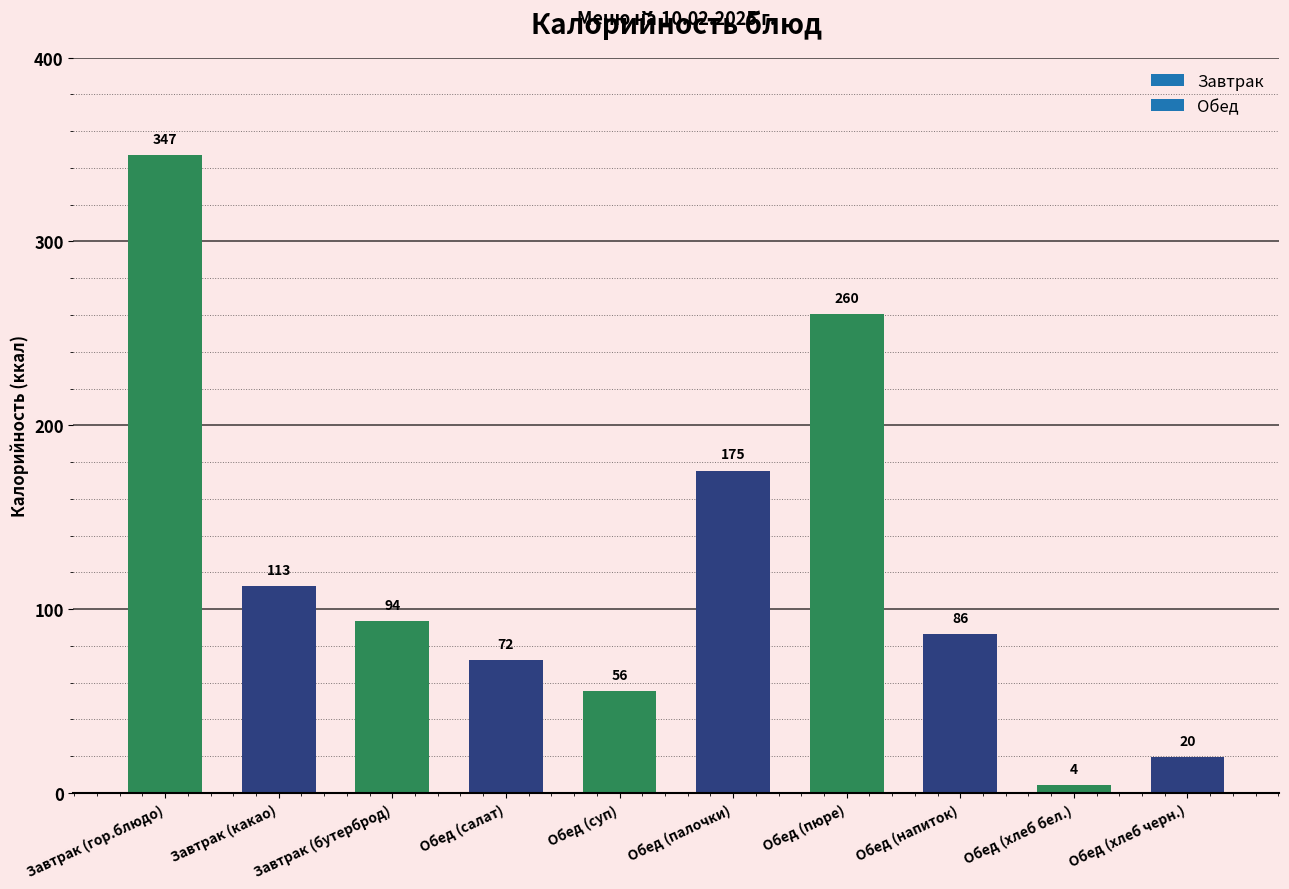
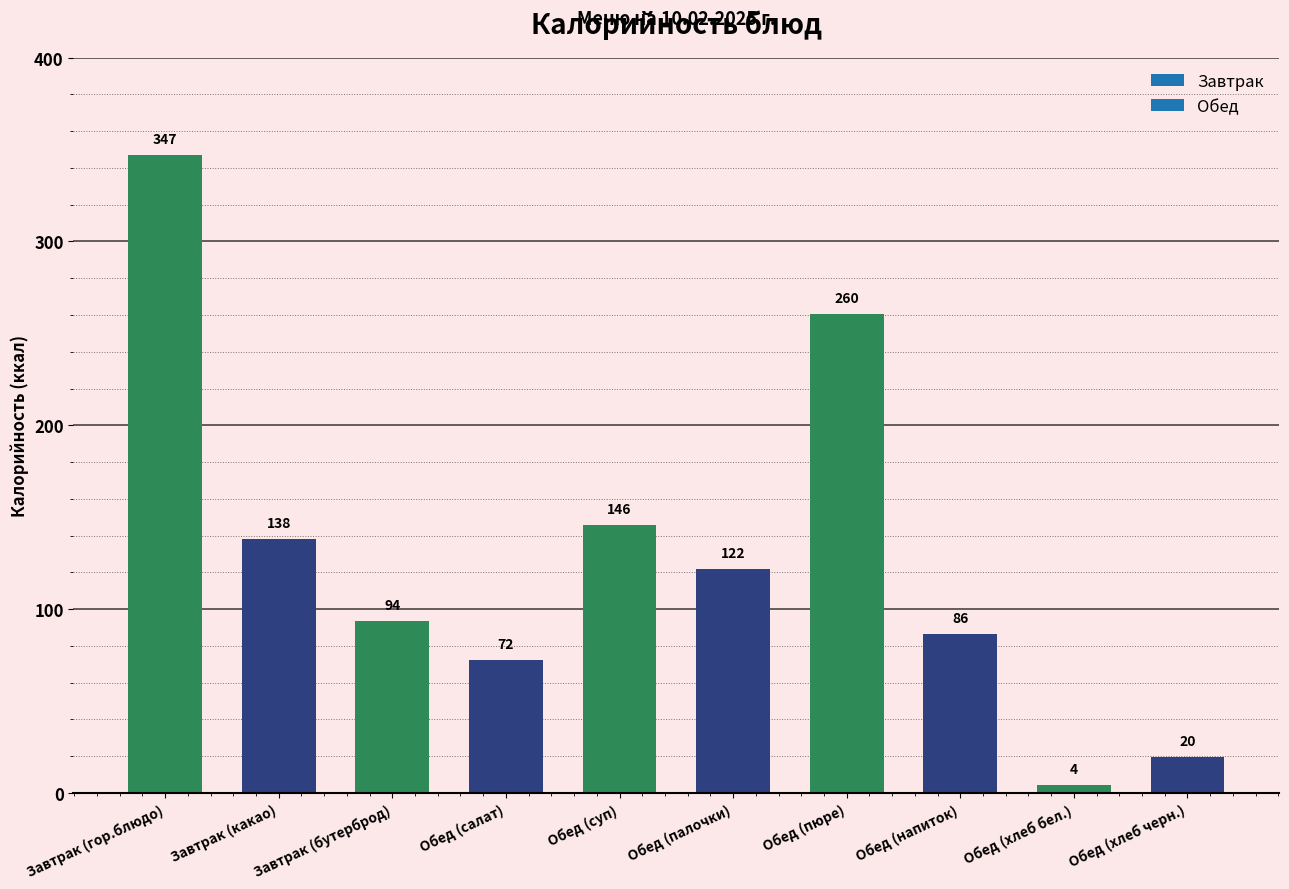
  {
    "Завтрак (гор.блюдо)": 347,
-   "Завтрак (какао)": 113,
+   "Завтрак (какао)": 138,
    "Завтрак (бутерброд)": 94,
    "Обед (салат)": 72,
-   "Обед (суп)": 56,
-   "Обед (палочки)": 175,
+   "Обед (суп)": 146,
+   "Обед (палочки)": 122,
    "Обед (пюре)": 260,
    "Обед (напиток)": 86,
    "Обед (хлеб бел.)": 4,
    "Обед (хлеб черн.)": 20
  }
